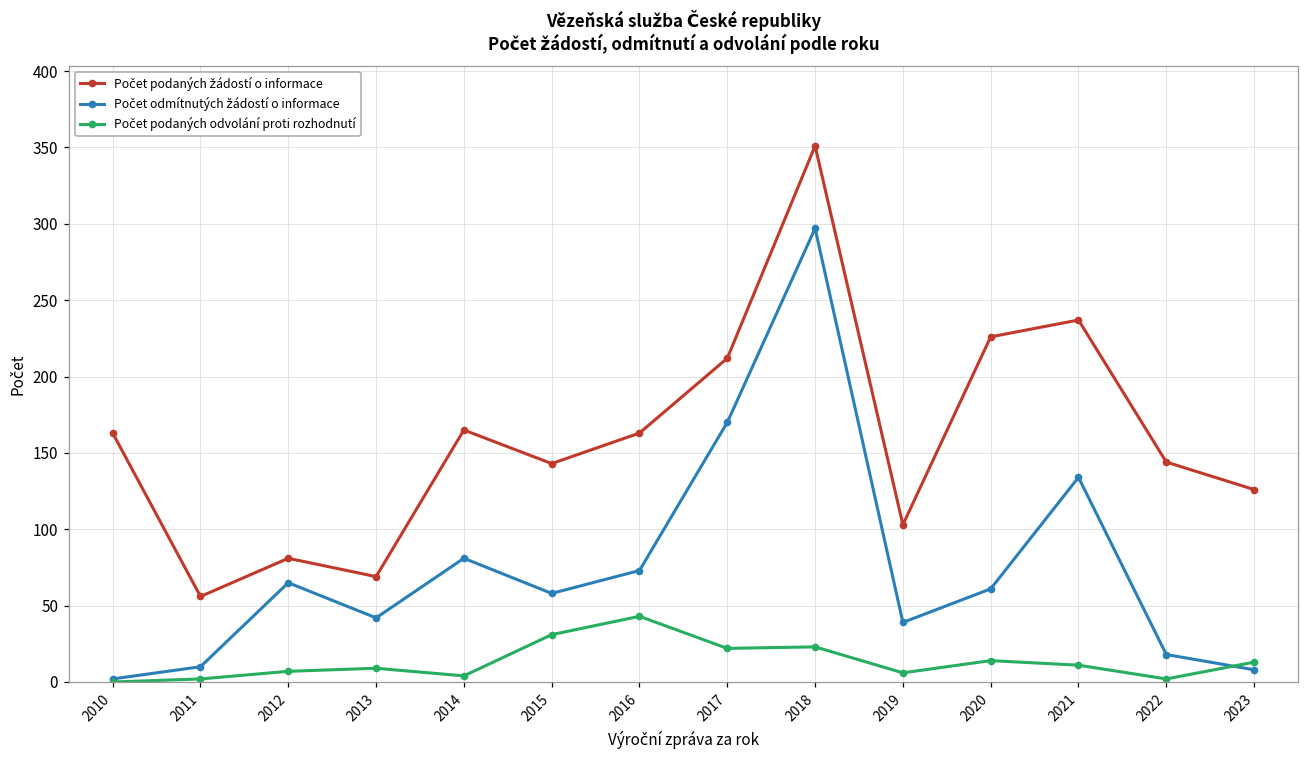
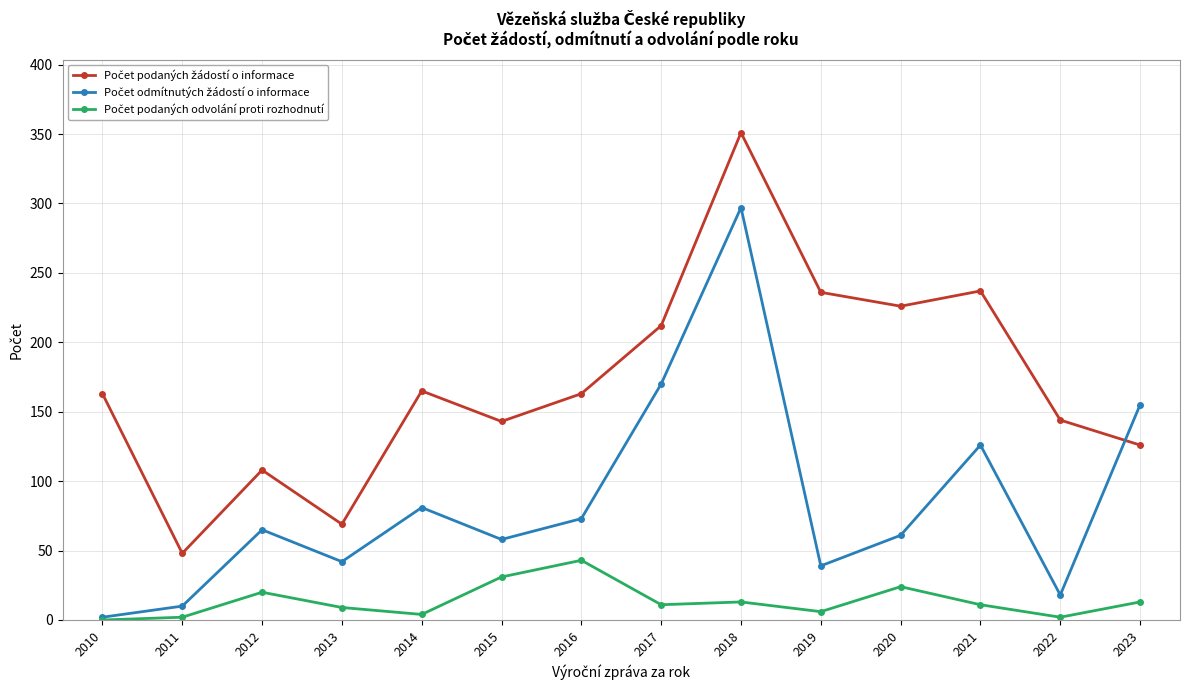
  {
    "Počet podaných žádostí o informace": {
      "2010": 163,
-     "2011": 56,
-     "2012": 81,
+     "2011": 48,
+     "2012": 108,
      "2013": 69,
      "2014": 165,
      "2015": 143,
      "2016": 163,
      "2017": 212,
      "2018": 351,
-     "2019": 103,
+     "2019": 236,
      "2020": 226,
      "2021": 237,
      "2022": 144,
      "2023": 126
    },
    "Počet odmítnutých žádostí o informace": {
      "2010": 2,
      "2011": 10,
      "2012": 65,
      "2013": 42,
      "2014": 81,
      "2015": 58,
      "2016": 73,
      "2017": 170,
      "2018": 297,
      "2019": 39,
      "2020": 61,
-     "2021": 134,
+     "2021": 126,
      "2022": 18,
-     "2023": 8
+     "2023": 155
    },
    "Počet podaných odvolání proti rozhodnutí": {
      "2010": 0,
      "2011": 2,
-     "2012": 7,
+     "2012": 20,
      "2013": 9,
      "2014": 4,
      "2015": 31,
      "2016": 43,
-     "2017": 22,
-     "2018": 23,
+     "2017": 11,
+     "2018": 13,
      "2019": 6,
-     "2020": 14,
+     "2020": 24,
      "2021": 11,
      "2022": 2,
      "2023": 13
    }
  }
